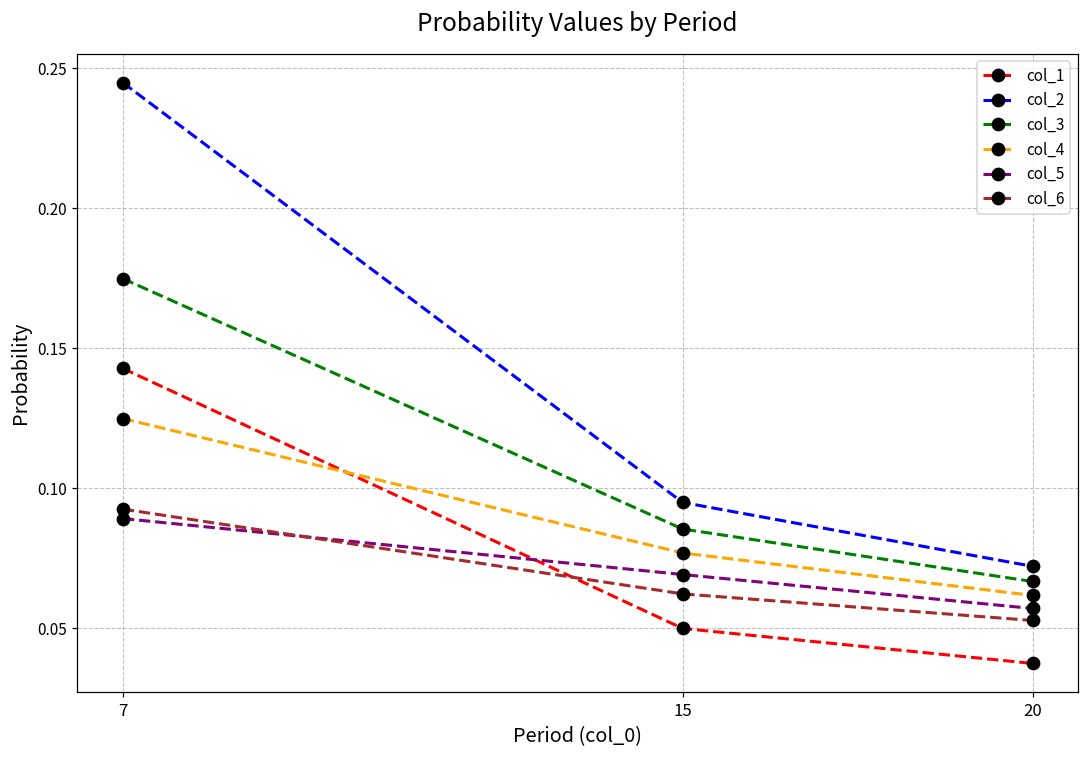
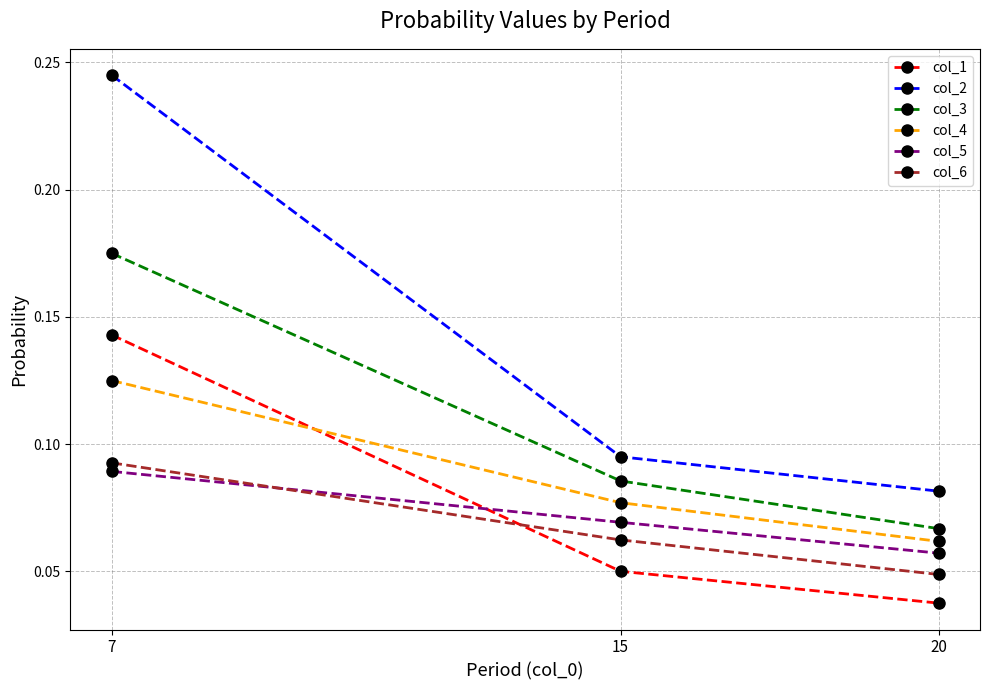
  {
    "col_1": {
      "7": 0.143,
      "15": 0.050,
      "20": 0.038
    },
    "col_2": {
      "7": 0.245,
      "15": 0.095,
-     "20": 0.072
+     "20": 0.081
    },
    "col_3": {
      "7": 0.175,
      "15": 0.086,
      "20": 0.067
    },
    "col_4": {
      "7": 0.125,
      "15": 0.077,
      "20": 0.062
    },
    "col_5": {
      "7": 0.089,
      "15": 0.069,
      "20": 0.057
    },
    "col_6": {
      "7": 0.093,
      "15": 0.062,
-     "20": 0.053
+     "20": 0.049
    }
  }
